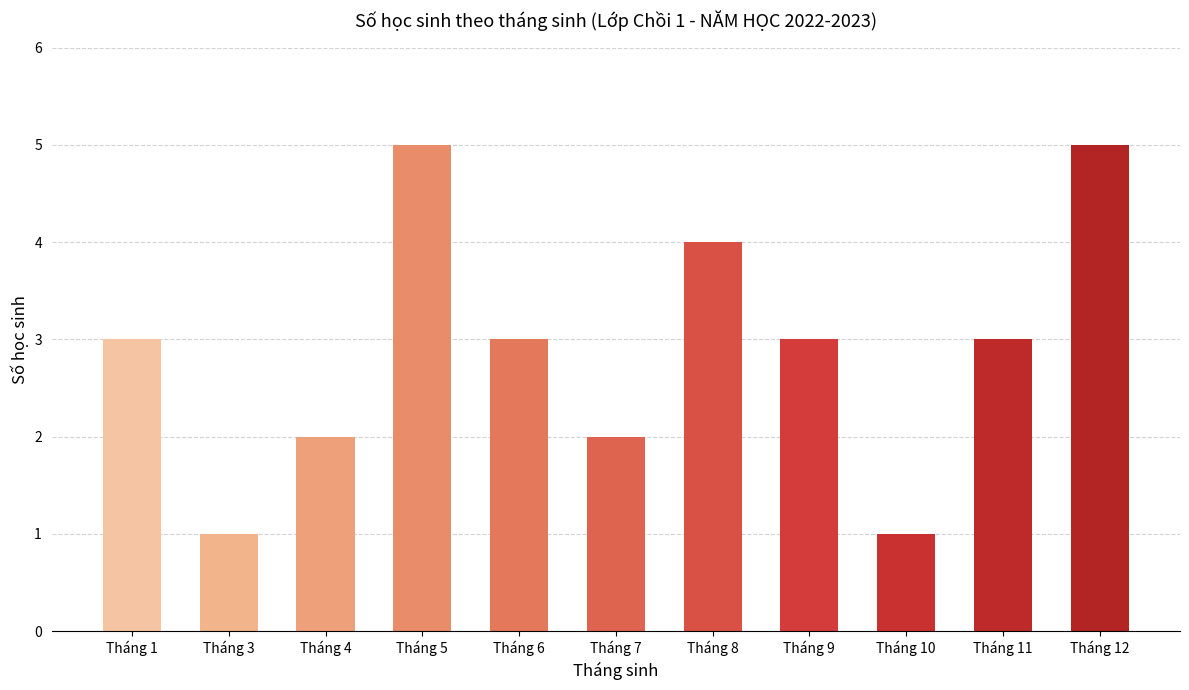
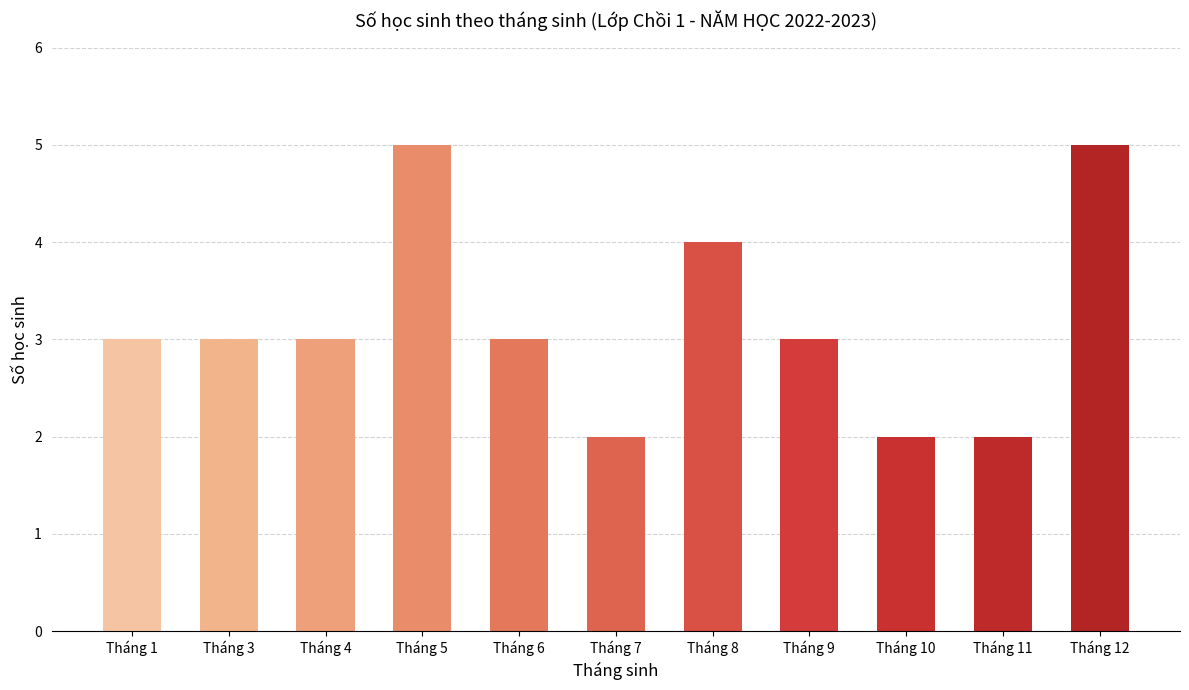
  {
    "Tháng 1": 3,
-   "Tháng 3": 1,
-   "Tháng 4": 2,
+   "Tháng 3": 3,
+   "Tháng 4": 3,
    "Tháng 5": 5,
    "Tháng 6": 3,
    "Tháng 7": 2,
    "Tháng 8": 4,
    "Tháng 9": 3,
-   "Tháng 10": 1,
-   "Tháng 11": 3,
+   "Tháng 10": 2,
+   "Tháng 11": 2,
    "Tháng 12": 5
  }
